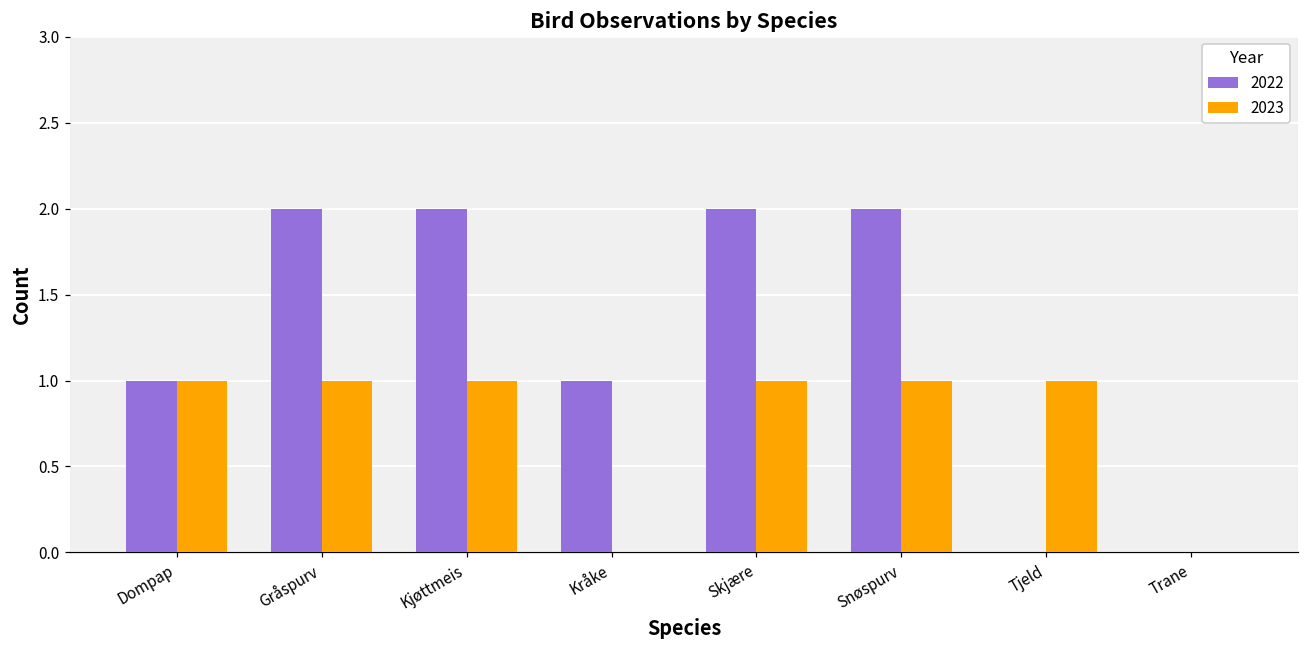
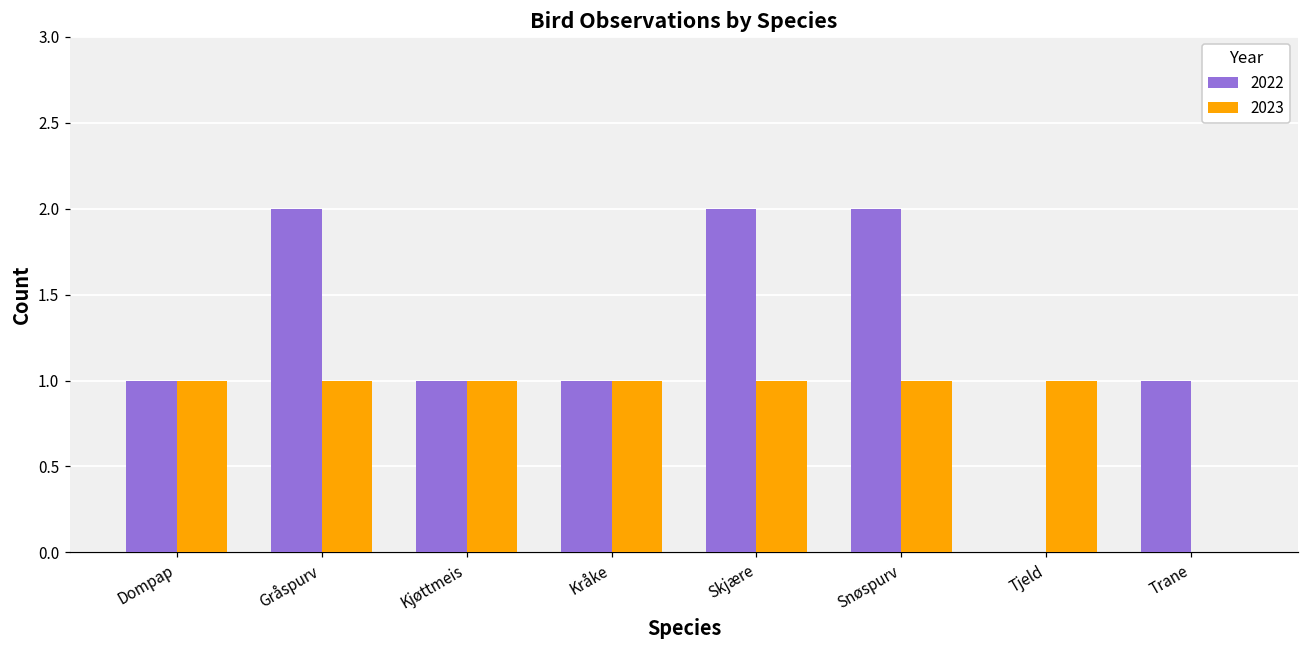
  {
    "2022": {
      "Dompap": 1,
      "Gråspurv": 2,
-     "Kjøttmeis": 2,
+     "Kjøttmeis": 1,
      "Kråke": 1,
      "Skjære": 2,
      "Snøspurv": 2,
      "Tjeld": 0,
-     "Trane": 0
+     "Trane": 1
    },
    "2023": {
      "Dompap": 1,
      "Gråspurv": 1,
      "Kjøttmeis": 1,
-     "Kråke": 0,
+     "Kråke": 1,
      "Skjære": 1,
      "Snøspurv": 1,
      "Tjeld": 1,
      "Trane": 0
    }
  }
